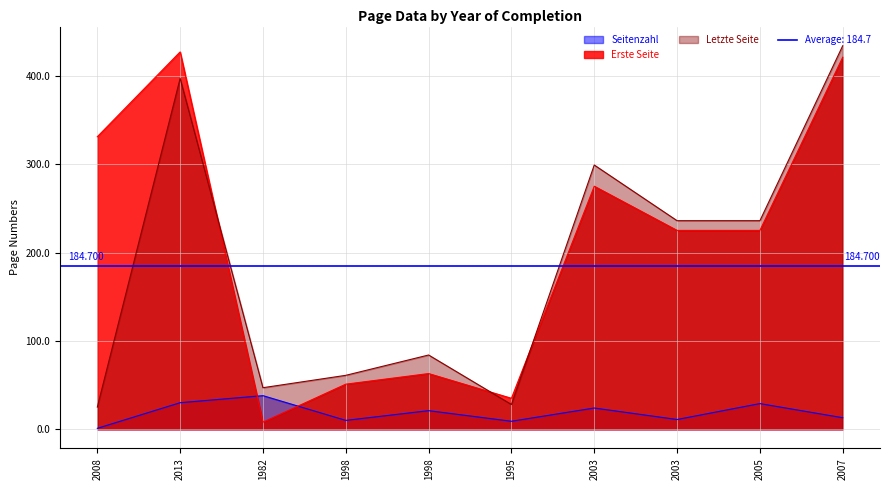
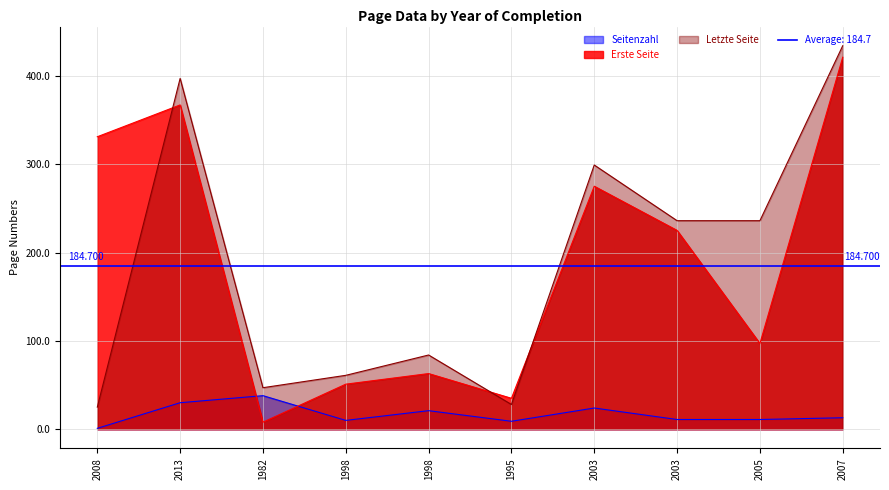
  {
    "Seitenzahl": {
      "2008": 0,
      "2013": 30,
      "1982": 40,
      "1995": 10,
-     "2005": 30,
+     "2005": 10,
      "2007": 10
    },
    "Erste Seite": {
      "2008": 330,
-     "2013": 430,
+     "2013": 370,
      "1982": 10,
      "1995": 40,
-     "2005": 230,
+     "2005": 100,
      "2007": 420
    },
    "Letzte Seite": {
      "2008": 30,
      "2013": 400,
      "1982": 50,
      "1995": 30,
      "2005": 240,
      "2007": 430
    }
  }
